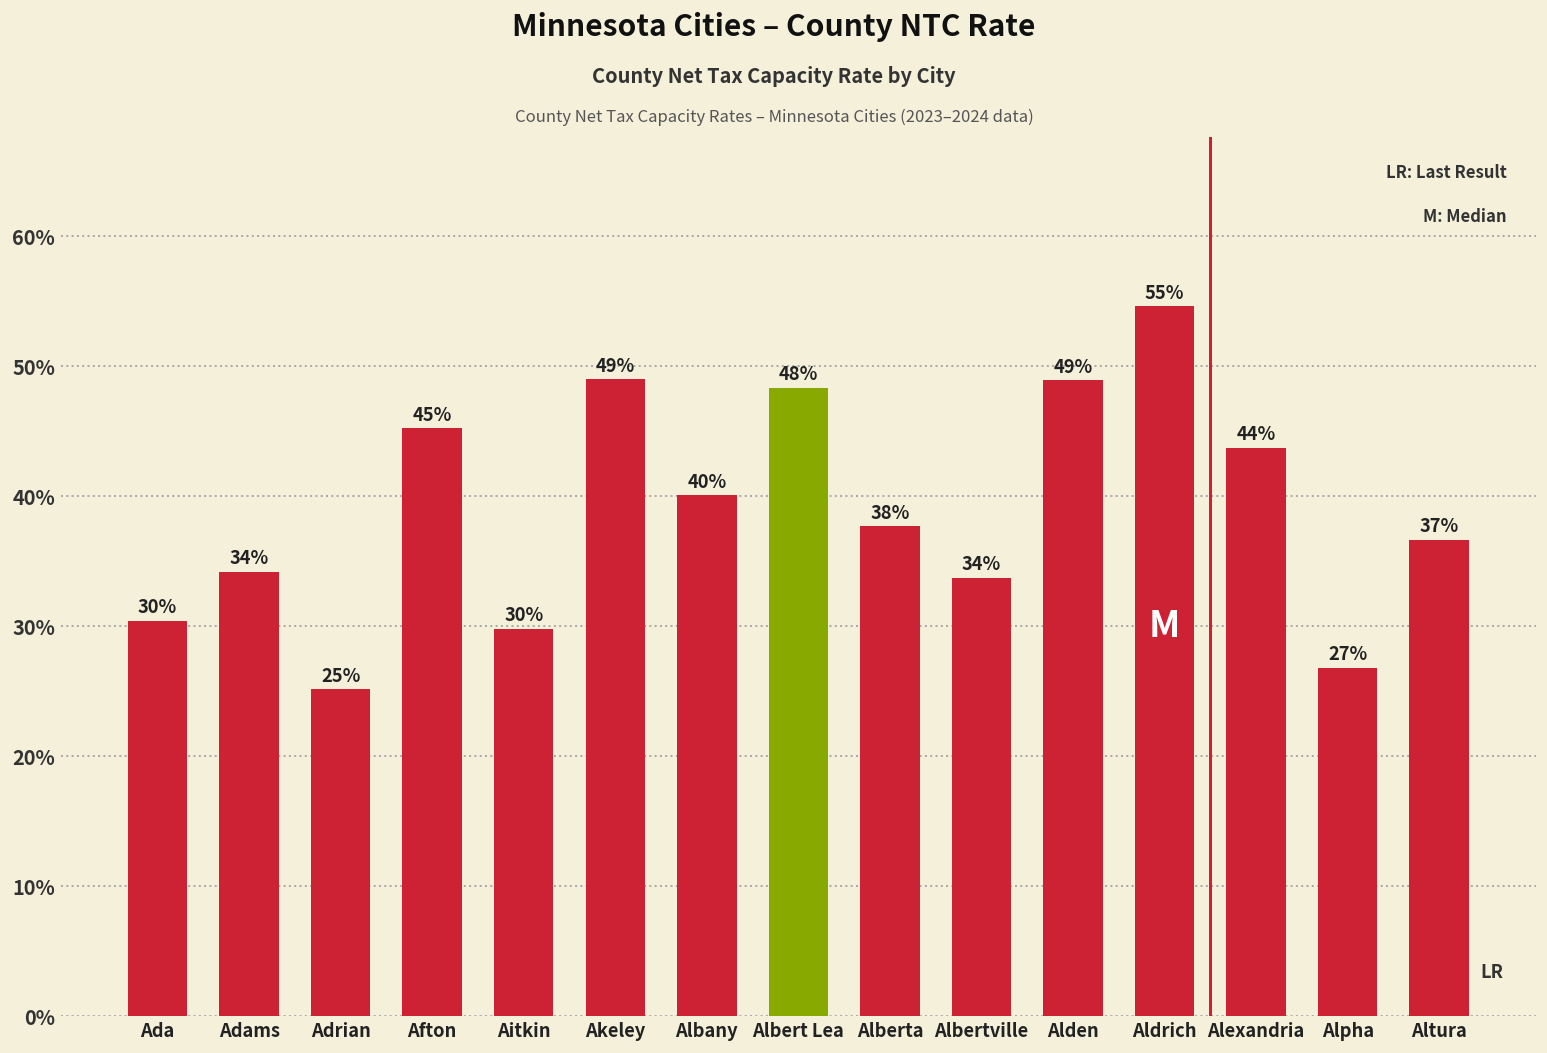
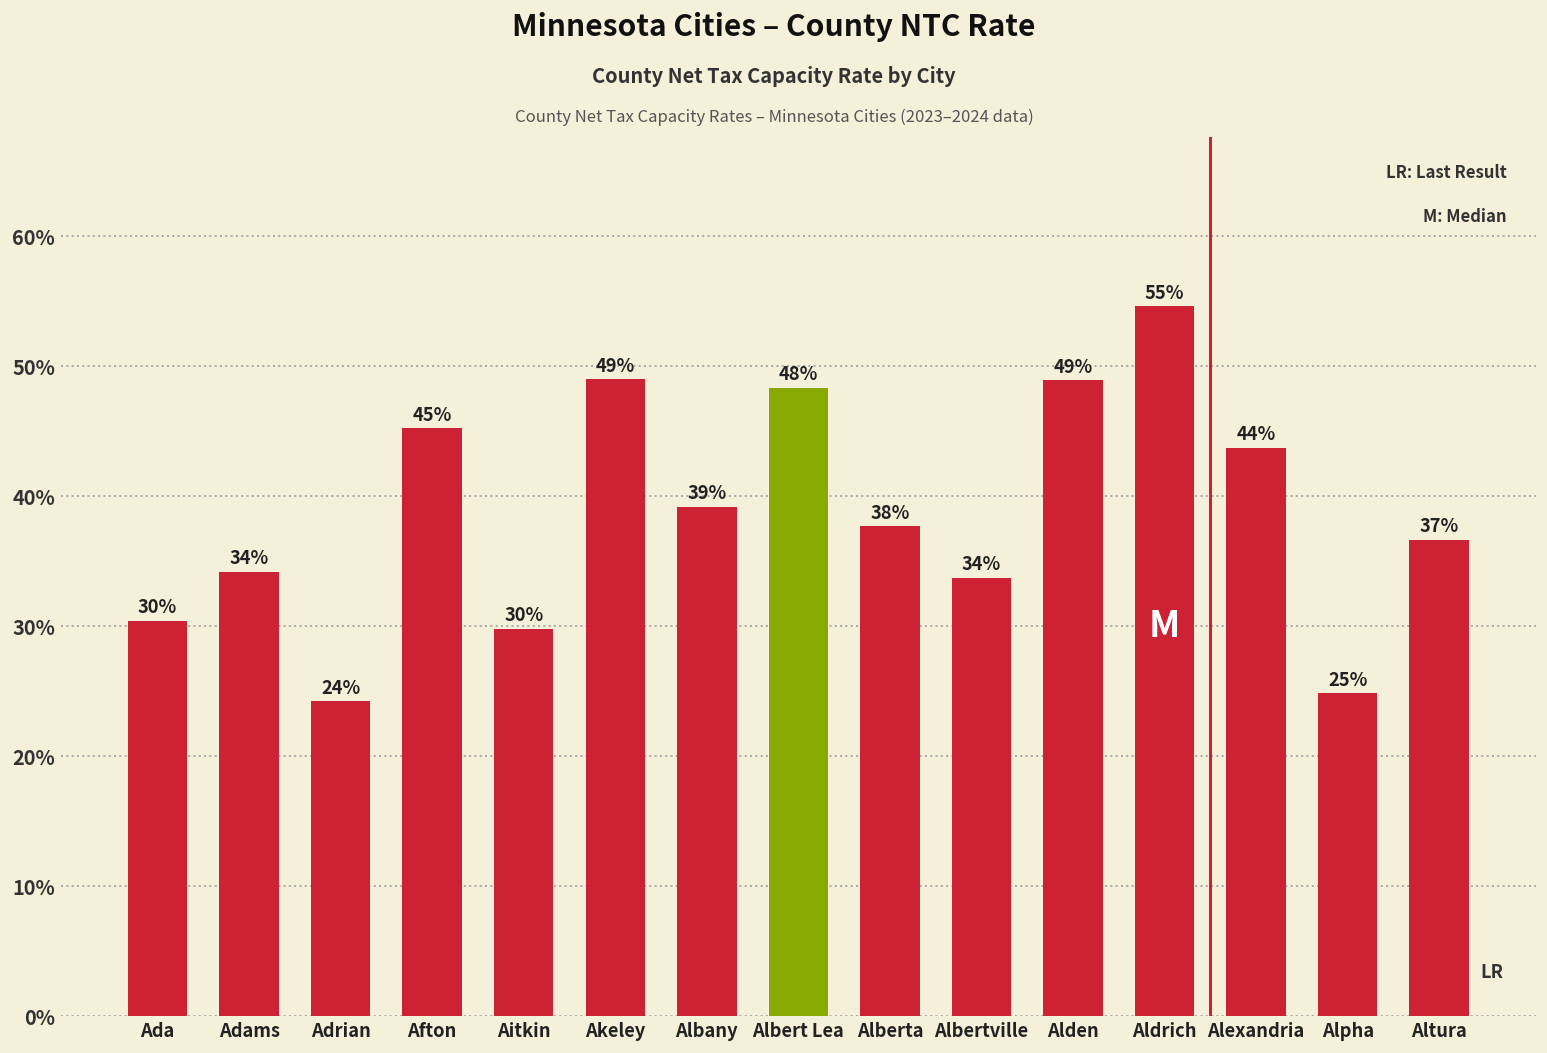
  {
    "Ada": "30%",
    "Adams": "34%",
-   "Adrian": "25%",
+   "Adrian": "24%",
    "Afton": "45%",
    "Aitkin": "30%",
    "Akeley": "49%",
-   "Albany": "40%",
+   "Albany": "39%",
    "Albert Lea": "48%",
    "Alberta": "38%",
    "Albertville": "34%",
    "Alden": "49%",
    "Aldrich": "55%",
    "Alexandria": "44%",
-   "Alpha": "27%",
+   "Alpha": "25%",
    "Altura": "37%"
  }
